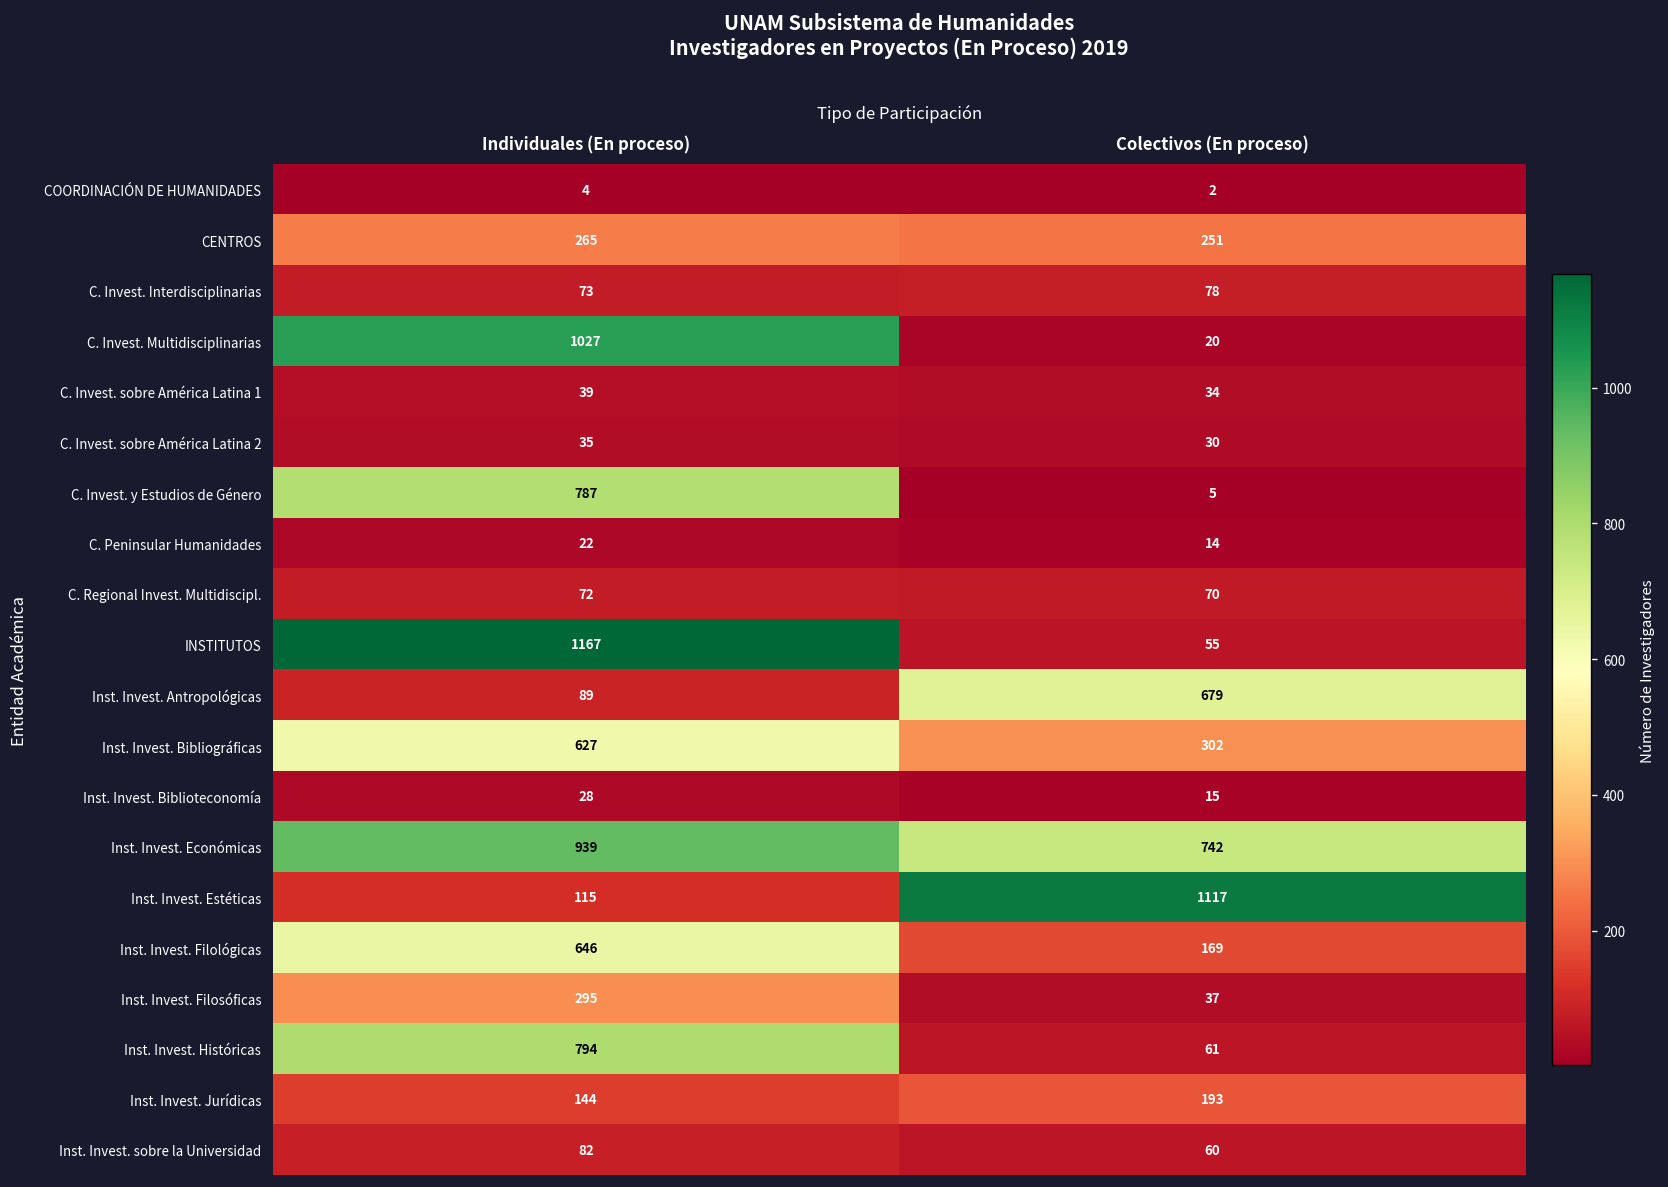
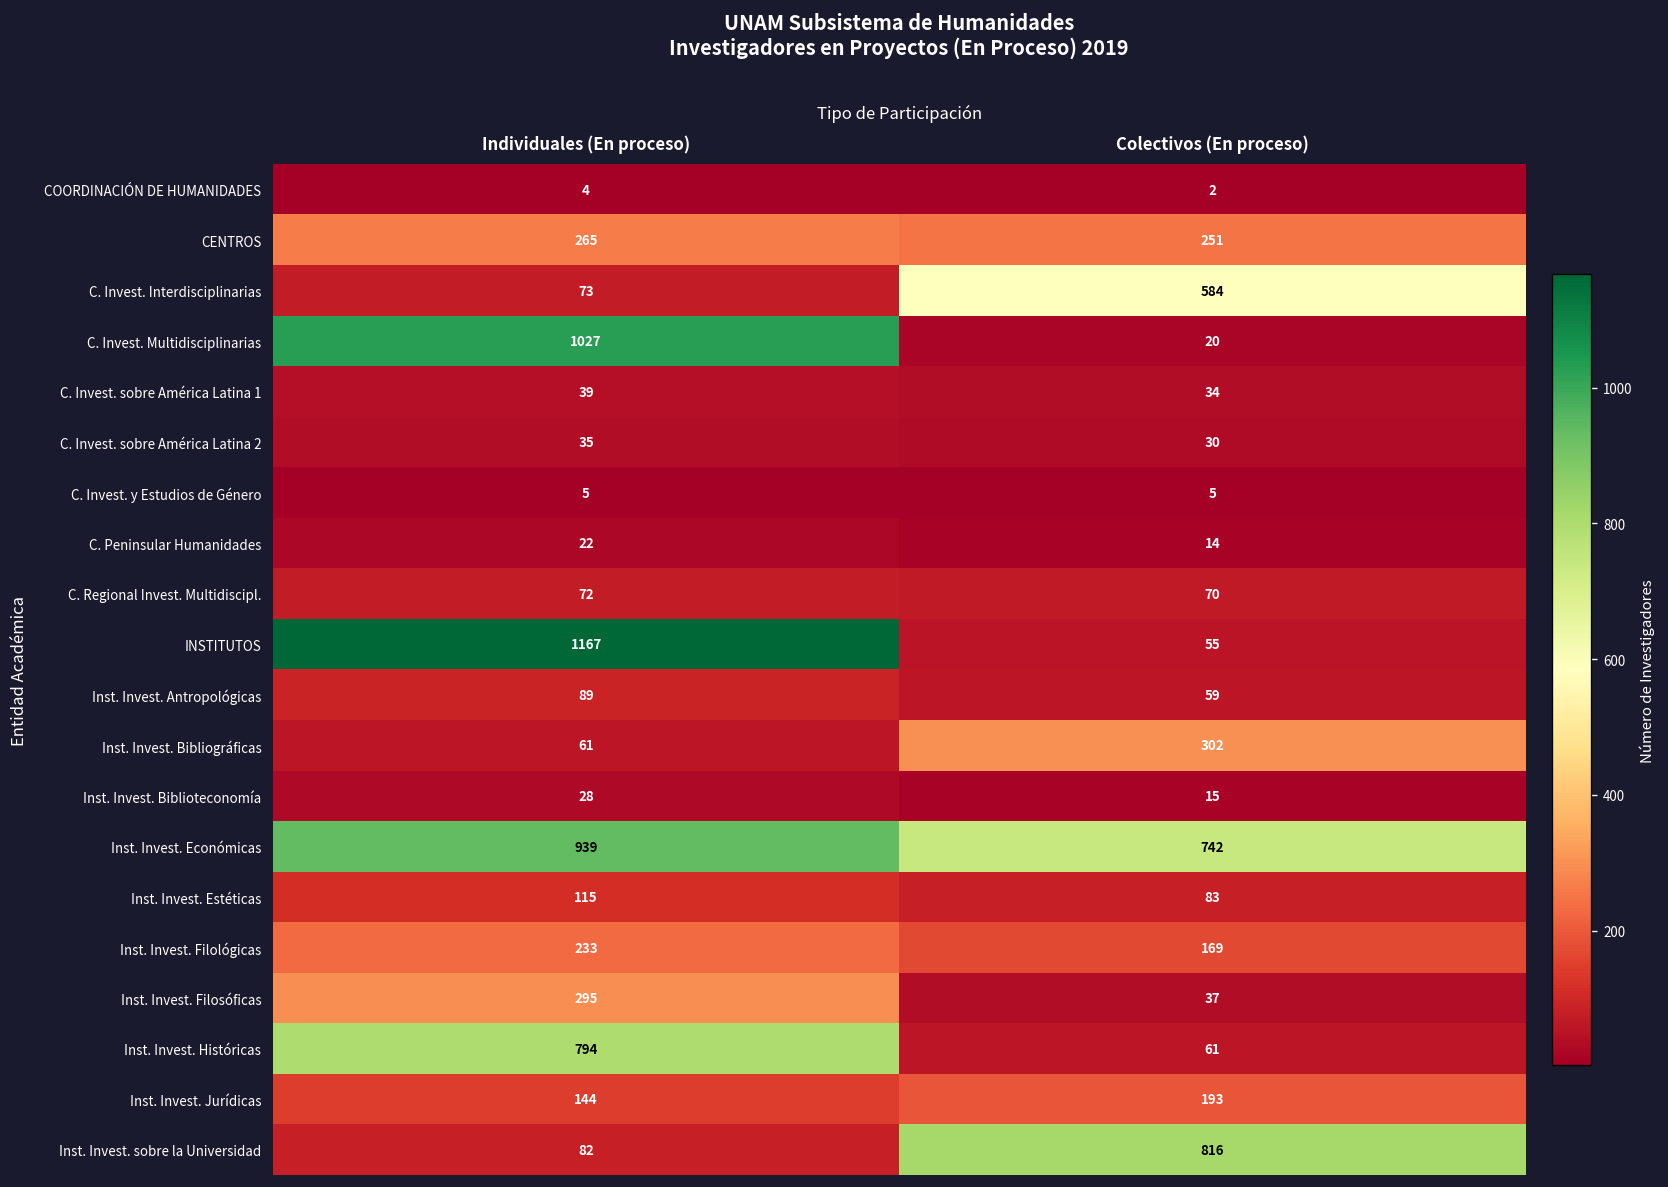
  {
    "COORDINACIÓN DE HUMANIDADES": {
      "Individuales (En proceso)": 4,
      "Colectivos (En proceso)": 2
    },
    "CENTROS": {
      "Individuales (En proceso)": 265,
      "Colectivos (En proceso)": 251
    },
    "C. Invest. Interdisciplinarias": {
      "Individuales (En proceso)": 73,
-     "Colectivos (En proceso)": 78
+     "Colectivos (En proceso)": 584
    },
    "C. Invest. Multidisciplinarias": {
      "Individuales (En proceso)": 1027,
      "Colectivos (En proceso)": 20
    },
    "C. Invest. sobre América Latina 1": {
      "Individuales (En proceso)": 39,
      "Colectivos (En proceso)": 34
    },
    "C. Invest. sobre América Latina 2": {
      "Individuales (En proceso)": 35,
      "Colectivos (En proceso)": 30
    },
    "C. Invest. y Estudios de Género": {
-     "Individuales (En proceso)": 787,
+     "Individuales (En proceso)": 5,
      "Colectivos (En proceso)": 5
    },
    "C. Peninsular Humanidades": {
      "Individuales (En proceso)": 22,
      "Colectivos (En proceso)": 14
    },
    "C. Regional Invest. Multidiscipl.": {
      "Individuales (En proceso)": 72,
      "Colectivos (En proceso)": 70
    },
    "INSTITUTOS": {
      "Individuales (En proceso)": 1167,
      "Colectivos (En proceso)": 55
    },
    "Inst. Invest. Antropológicas": {
      "Individuales (En proceso)": 89,
-     "Colectivos (En proceso)": 679
+     "Colectivos (En proceso)": 59
    },
    "Inst. Invest. Bibliográficas": {
-     "Individuales (En proceso)": 627,
+     "Individuales (En proceso)": 61,
      "Colectivos (En proceso)": 302
    },
    "Inst. Invest. Biblioteconomía": {
      "Individuales (En proceso)": 28,
      "Colectivos (En proceso)": 15
    },
    "Inst. Invest. Económicas": {
      "Individuales (En proceso)": 939,
      "Colectivos (En proceso)": 742
    },
    "Inst. Invest. Estéticas": {
      "Individuales (En proceso)": 115,
-     "Colectivos (En proceso)": 1117
+     "Colectivos (En proceso)": 83
    },
    "Inst. Invest. Filológicas": {
-     "Individuales (En proceso)": 646,
+     "Individuales (En proceso)": 233,
      "Colectivos (En proceso)": 169
    },
    "Inst. Invest. Filosóficas": {
      "Individuales (En proceso)": 295,
      "Colectivos (En proceso)": 37
    },
    "Inst. Invest. Históricas": {
      "Individuales (En proceso)": 794,
      "Colectivos (En proceso)": 61
    },
    "Inst. Invest. Jurídicas": {
      "Individuales (En proceso)": 144,
      "Colectivos (En proceso)": 193
    },
    "Inst. Invest. sobre la Universidad": {
      "Individuales (En proceso)": 82,
-     "Colectivos (En proceso)": 60
+     "Colectivos (En proceso)": 816
    }
  }
